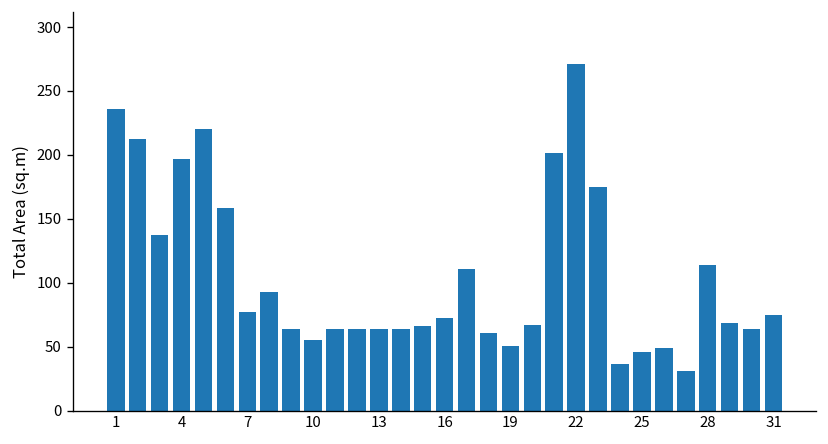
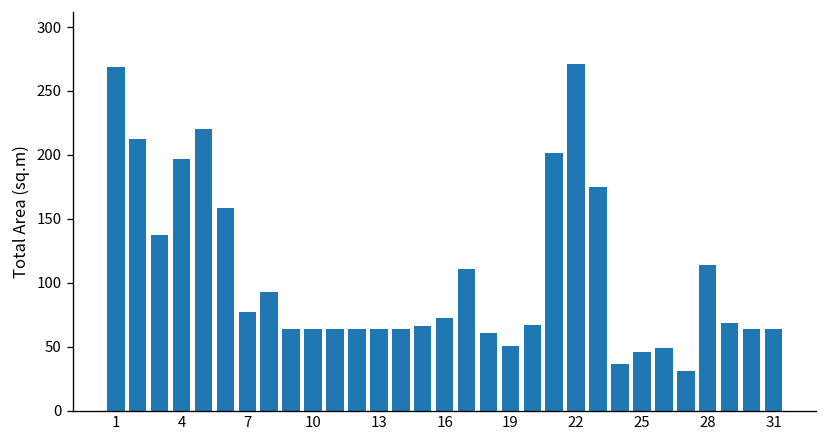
  {
-   "1": 236,
+   "1": 268,
    "4": 197,
    "7": 77,
-   "10": 55,
+   "10": 64,
    "13": 64,
    "16": 73,
    "19": 51,
    "22": 271,
    "25": 46,
    "28": 114,
-   "31": 75
+   "31": 63
  }
